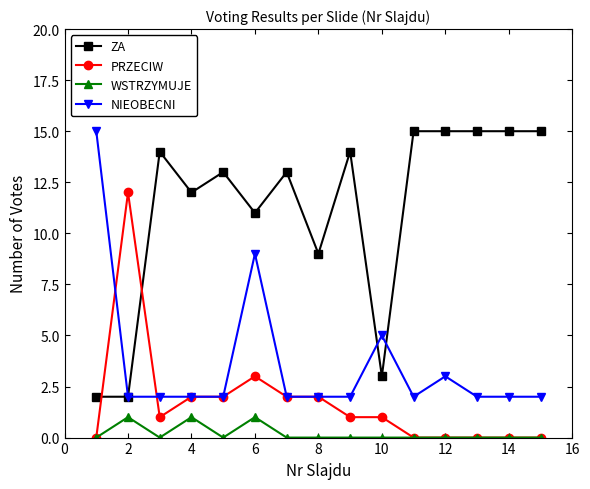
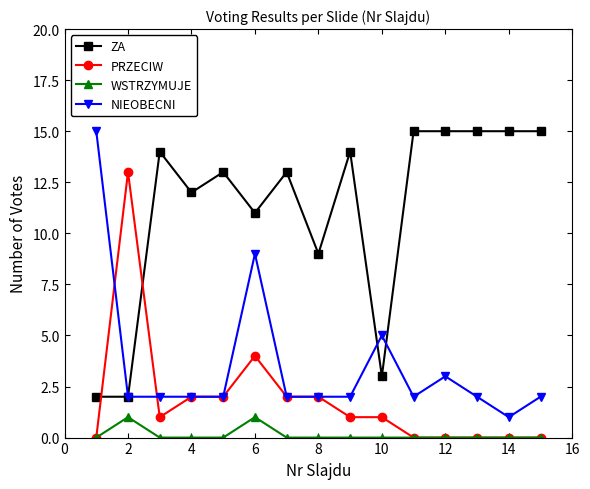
  {
    "ZA": {
      "4": 12,
      "6": 11,
      "8": 9,
      "10": 3,
      "12": 15,
      "14": 15
    },
    "PRZECIW": {
-     "2": 12,
-     "6": 3,
+     "2": 13,
+     "6": 4,
      "10": 1
    },
    "WSTRZYMUJE": {
      "2": 1,
-     "4": 1,
+     "4": 0,
      "6": 1,
      "8": 0,
      "10": 0
    },
    "NIEOBECNI": {
      "6": 9,
      "10": 5,
      "12": 3,
-     "14": 2
+     "14": 1
    }
  }
